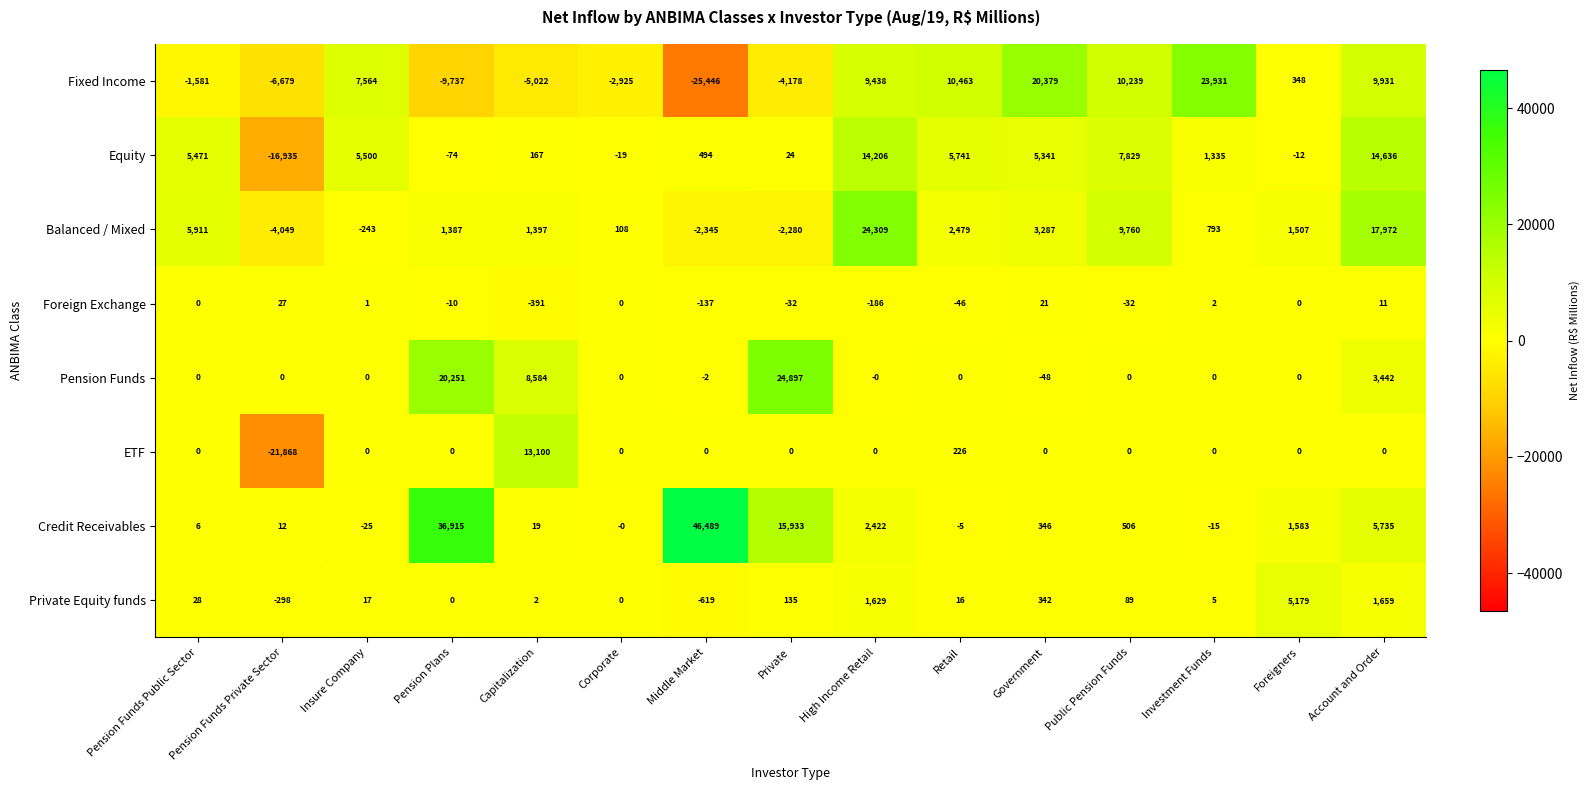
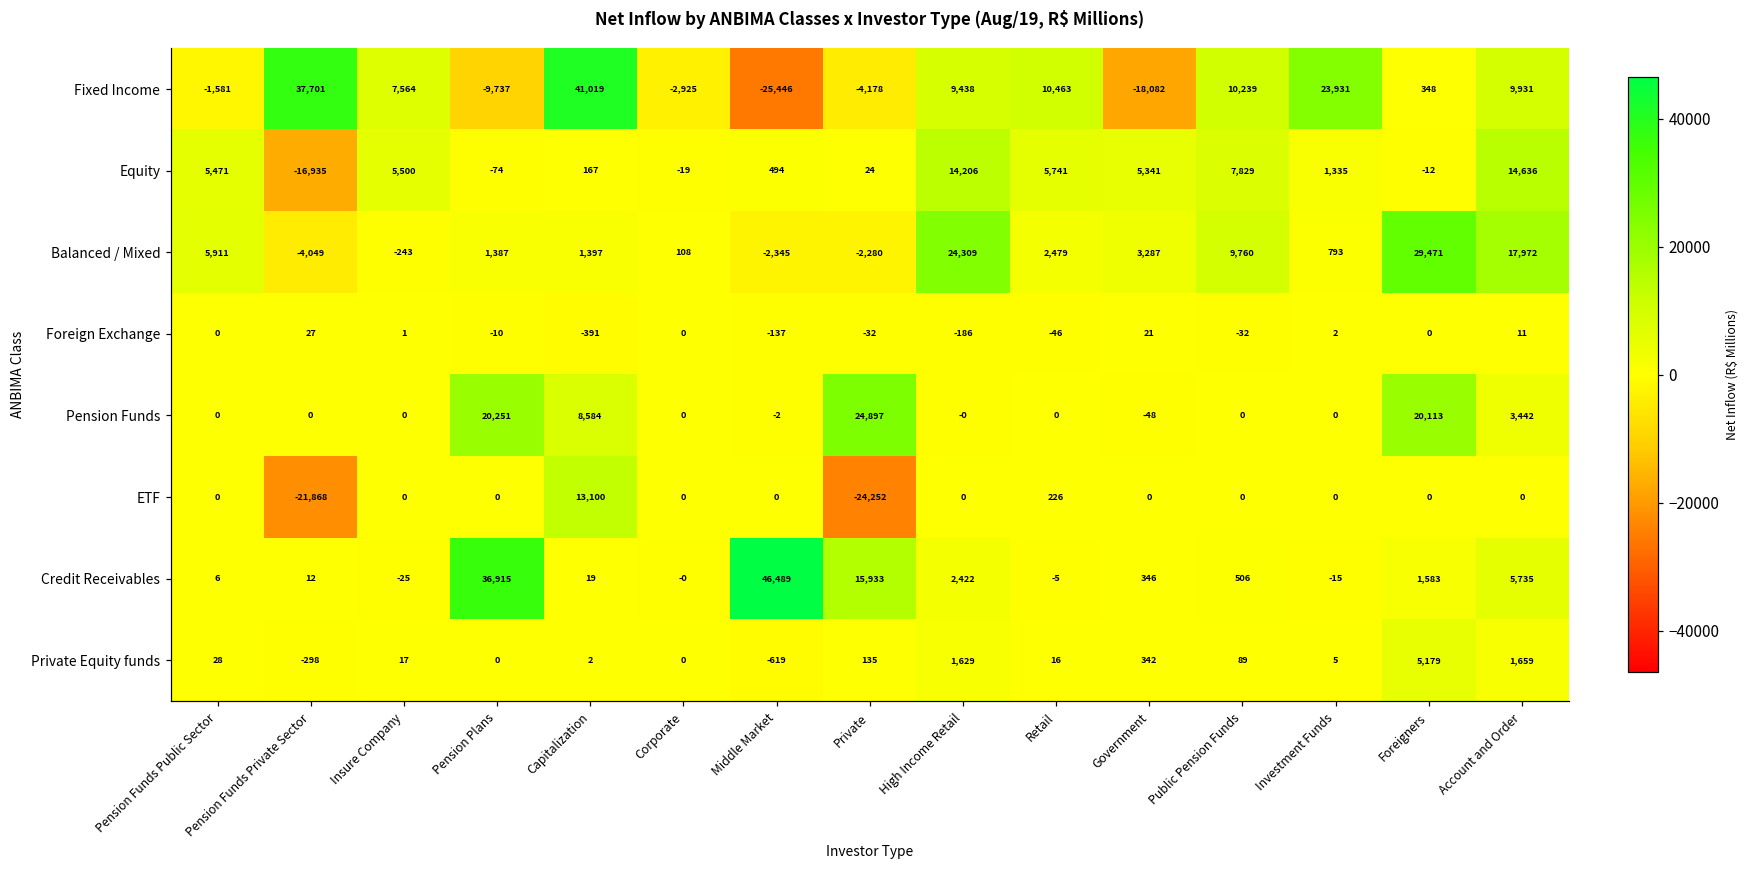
  {
    "Fixed Income": {
      "Pension Funds Public Sector": "-1,581",
-     "Pension Funds Private Sector": "-6,679",
+     "Pension Funds Private Sector": "37,701",
      "Insure Company": "7,564",
      "Pension Plans": "-9,737",
-     "Capitalization": "-5,022",
+     "Capitalization": "41,019",
      "Corporate": "-2,925",
      "Middle Market": "-25,446",
      "Private": "-4,178",
      "High Income Retail": "9,438",
      "Retail": "10,463",
-     "Government": "20,379",
+     "Government": "-18,082",
      "Public Pension Funds": "10,239",
      "Investment Funds": "23,931",
      "Foreigners": "348",
      "Account and Order": "9,931"
    },
    "Equity": {
      "Pension Funds Public Sector": "5,471",
      "Pension Funds Private Sector": "-16,935",
      "Insure Company": "5,500",
      "Pension Plans": "-74",
      "Capitalization": "167",
      "Corporate": "-19",
      "Middle Market": "494",
      "Private": "24",
      "High Income Retail": "14,206",
      "Retail": "5,741",
      "Government": "5,341",
      "Public Pension Funds": "7,829",
      "Investment Funds": "1,335",
      "Foreigners": "-12",
      "Account and Order": "14,636"
    },
    "Balanced / Mixed": {
      "Pension Funds Public Sector": "5,911",
      "Pension Funds Private Sector": "-4,049",
      "Insure Company": "-243",
      "Pension Plans": "1,387",
      "Capitalization": "1,397",
      "Corporate": "108",
      "Middle Market": "-2,345",
      "Private": "-2,280",
      "High Income Retail": "24,309",
      "Retail": "2,479",
      "Government": "3,287",
      "Public Pension Funds": "9,760",
      "Investment Funds": "793",
-     "Foreigners": "1,507",
+     "Foreigners": "29,471",
      "Account and Order": "17,972"
    },
    "Foreign Exchange": {
      "Pension Funds Public Sector": "0",
      "Pension Funds Private Sector": "27",
      "Insure Company": "1",
      "Pension Plans": "-10",
      "Capitalization": "-391",
      "Corporate": "0",
      "Middle Market": "-137",
      "Private": "-32",
      "High Income Retail": "-186",
      "Retail": "-46",
      "Government": "21",
      "Public Pension Funds": "-32",
      "Investment Funds": "2",
      "Foreigners": "0",
      "Account and Order": "11"
    },
    "Pension Funds": {
      "Pension Funds Public Sector": "0",
      "Pension Funds Private Sector": "0",
      "Insure Company": "0",
      "Pension Plans": "20,251",
      "Capitalization": "8,584",
      "Corporate": "0",
      "Middle Market": "-2",
      "Private": "24,897",
      "High Income Retail": "-0",
      "Retail": "0",
      "Government": "-48",
      "Public Pension Funds": "0",
      "Investment Funds": "0",
-     "Foreigners": "0",
+     "Foreigners": "20,113",
      "Account and Order": "3,442"
    },
    "ETF": {
      "Pension Funds Public Sector": "0",
      "Pension Funds Private Sector": "-21,868",
      "Insure Company": "0",
      "Pension Plans": "0",
      "Capitalization": "13,100",
      "Corporate": "0",
      "Middle Market": "0",
-     "Private": "0",
+     "Private": "-24,252",
      "High Income Retail": "0",
      "Retail": "226",
      "Government": "0",
      "Public Pension Funds": "0",
      "Investment Funds": "0",
      "Foreigners": "0",
      "Account and Order": "0"
    },
    "Credit Receivables": {
      "Pension Funds Public Sector": "6",
      "Pension Funds Private Sector": "12",
      "Insure Company": "-25",
      "Pension Plans": "36,915",
      "Capitalization": "19",
      "Corporate": "-0",
      "Middle Market": "46,489",
      "Private": "15,933",
      "High Income Retail": "2,422",
      "Retail": "-5",
      "Government": "346",
      "Public Pension Funds": "506",
      "Investment Funds": "-15",
      "Foreigners": "1,583",
      "Account and Order": "5,735"
    },
    "Private Equity funds": {
      "Pension Funds Public Sector": "28",
      "Pension Funds Private Sector": "-298",
      "Insure Company": "17",
      "Pension Plans": "0",
      "Capitalization": "2",
      "Corporate": "0",
      "Middle Market": "-619",
      "Private": "135",
      "High Income Retail": "1,629",
      "Retail": "16",
      "Government": "342",
      "Public Pension Funds": "89",
      "Investment Funds": "5",
      "Foreigners": "5,179",
      "Account and Order": "1,659"
    }
  }
